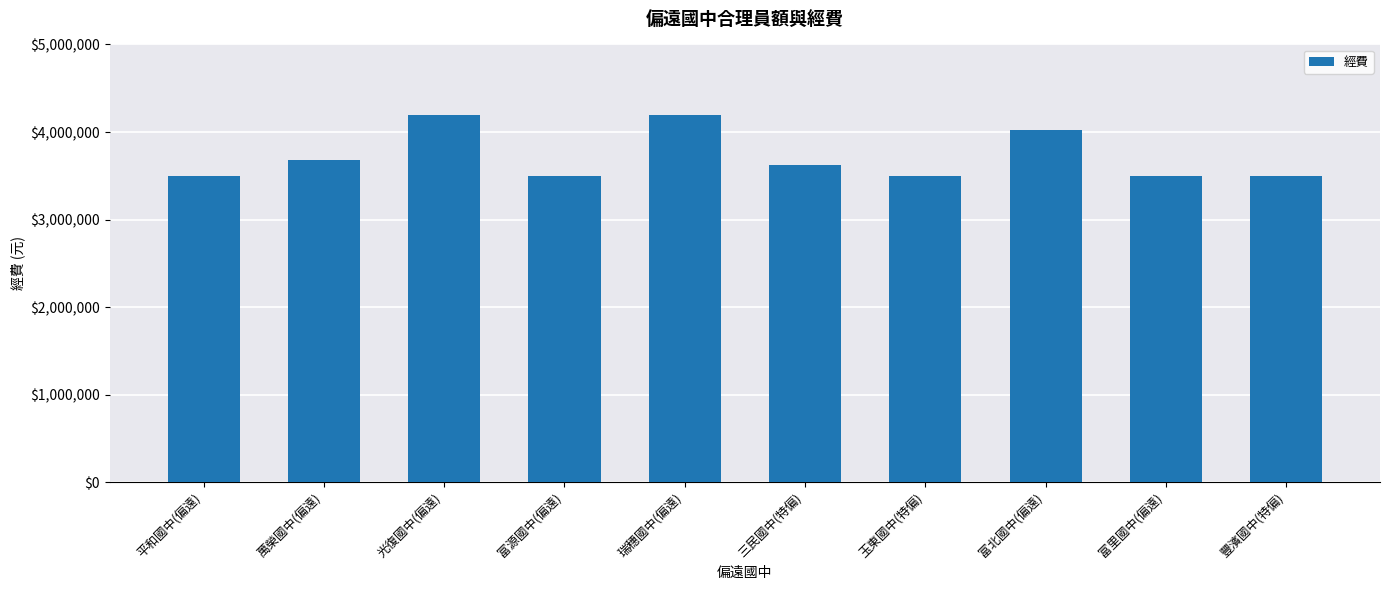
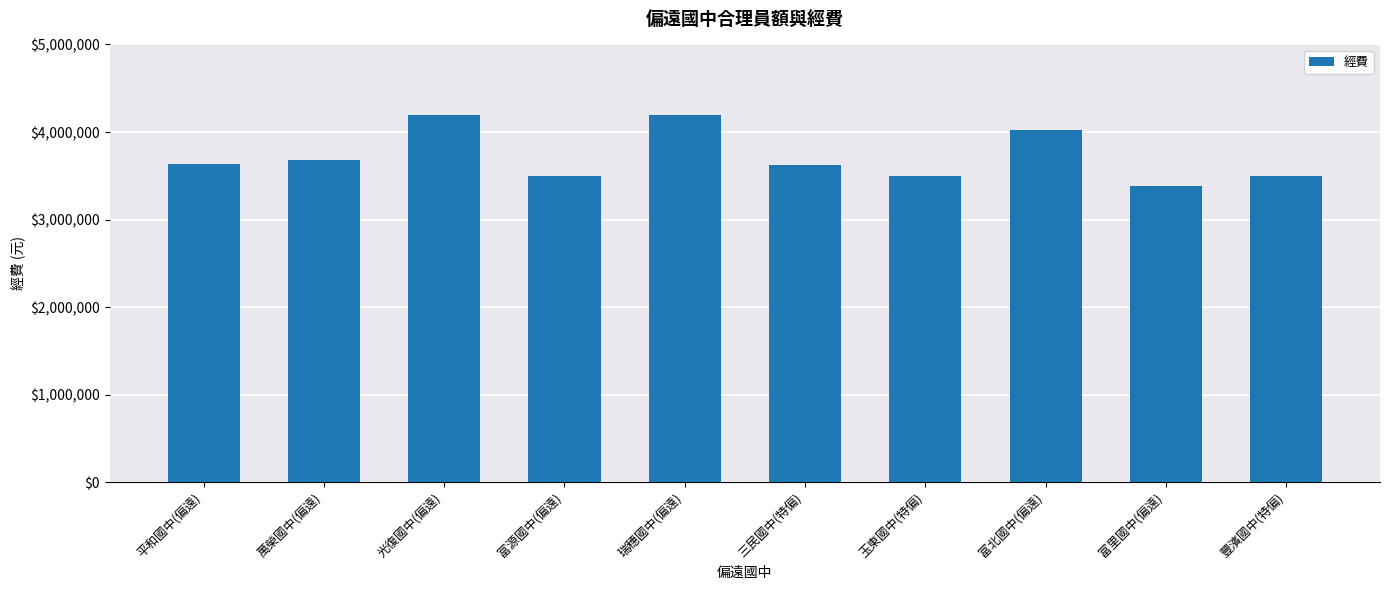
  {
-   "平和國中(偏遠)": "$3,500,000",
+   "平和國中(偏遠)": "$3,600,000",
    "萬榮國中(偏遠)": "$3,700,000",
    "光復國中(偏遠)": "$4,200,000",
    "富源國中(偏遠)": "$3,500,000",
    "瑞穗國中(偏遠)": "$4,200,000",
    "三民國中(特偏)": "$3,600,000",
    "玉東國中(特偏)": "$3,500,000",
    "富北國中(偏遠)": "$4,000,000",
-   "富里國中(偏遠)": "$3,500,000",
+   "富里國中(偏遠)": "$3,400,000",
    "豐濱國中(特偏)": "$3,500,000"
  }
